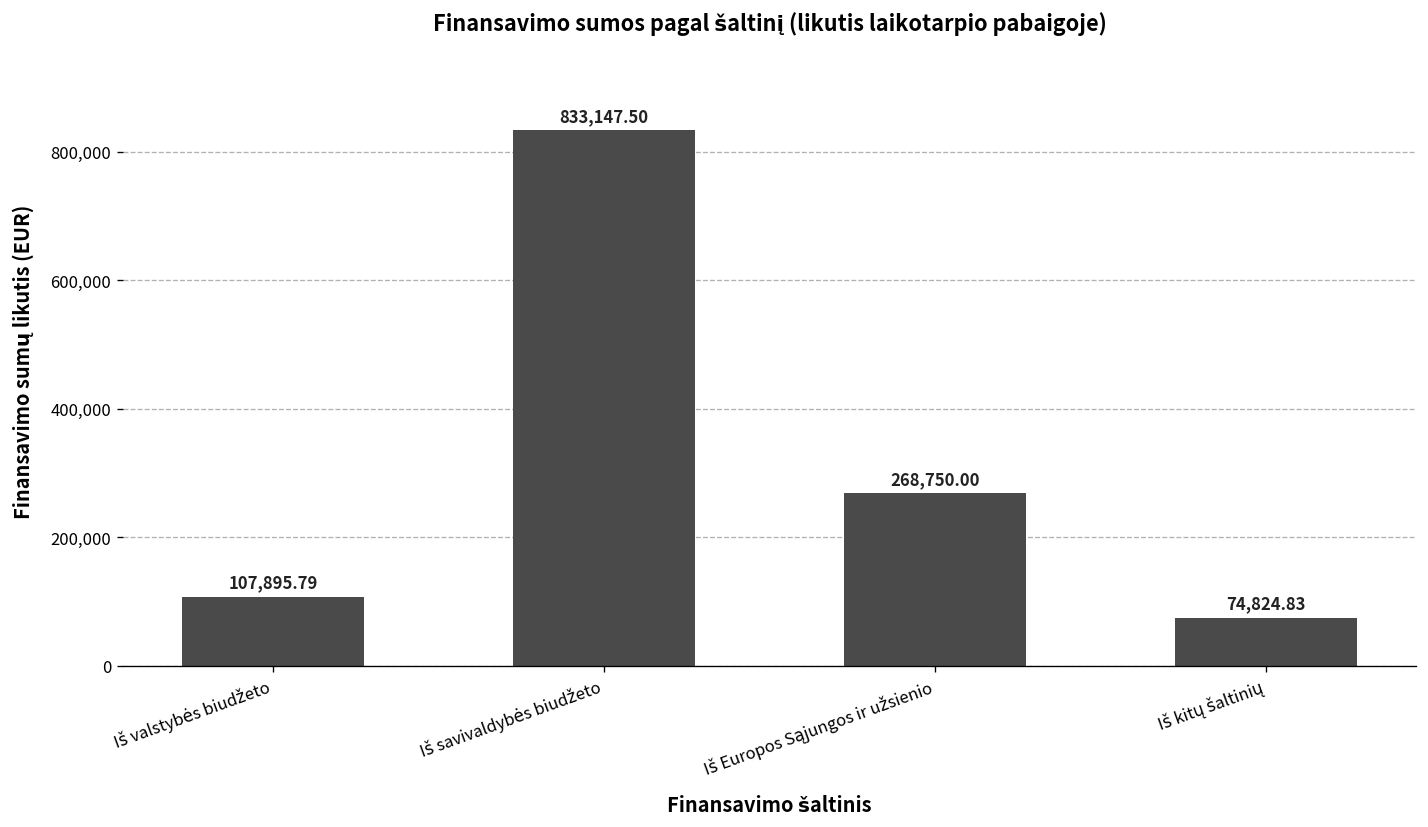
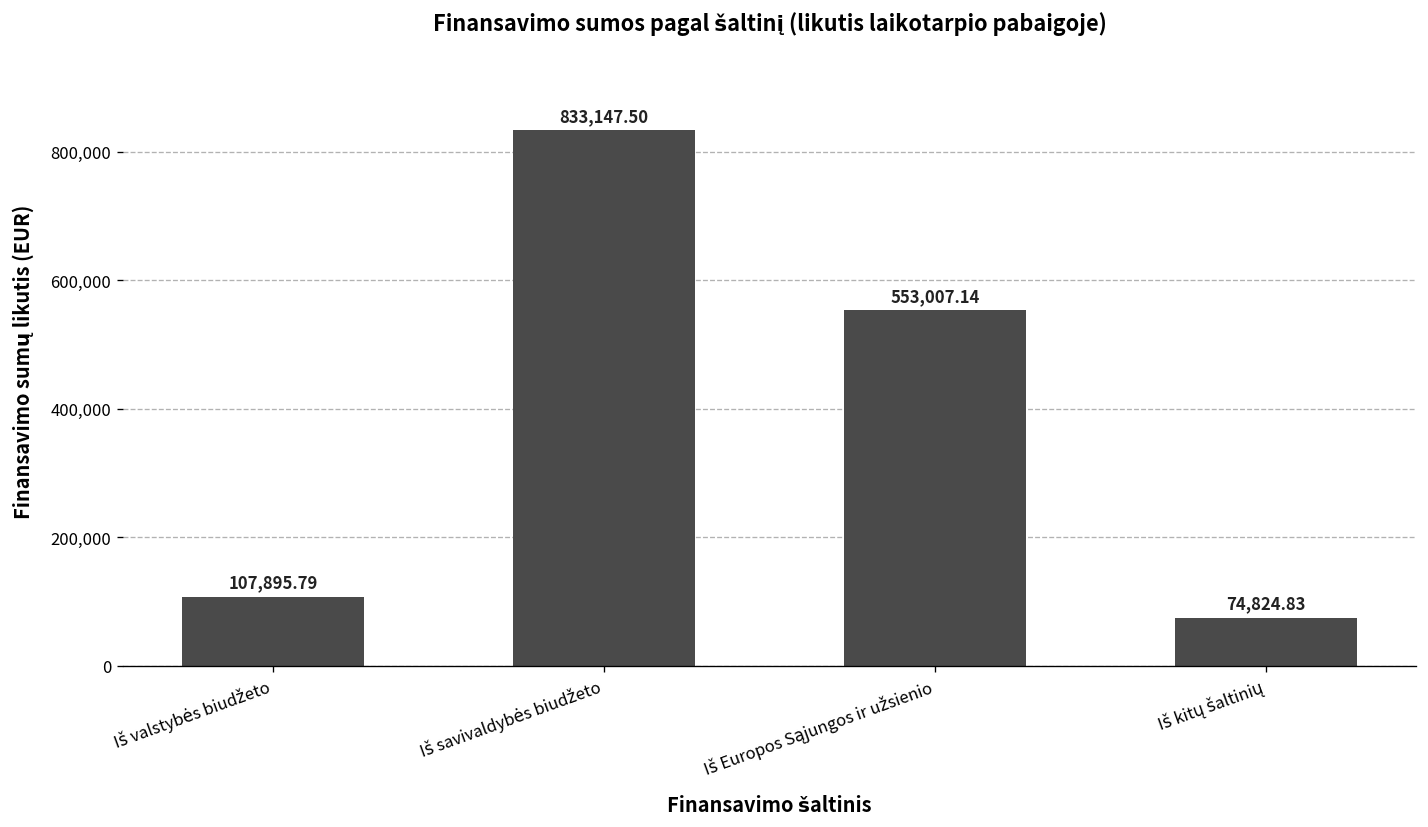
  {
    "Iš valstybės biudžeto": "107,895.79",
    "Iš savivaldybės biudžeto": "833,147.50",
-   "Iš Europos Sąjungos ir užsienio": "268,750.00",
+   "Iš Europos Sąjungos ir užsienio": "553,007.14",
    "Iš kitų šaltinių": "74,824.83"
  }
